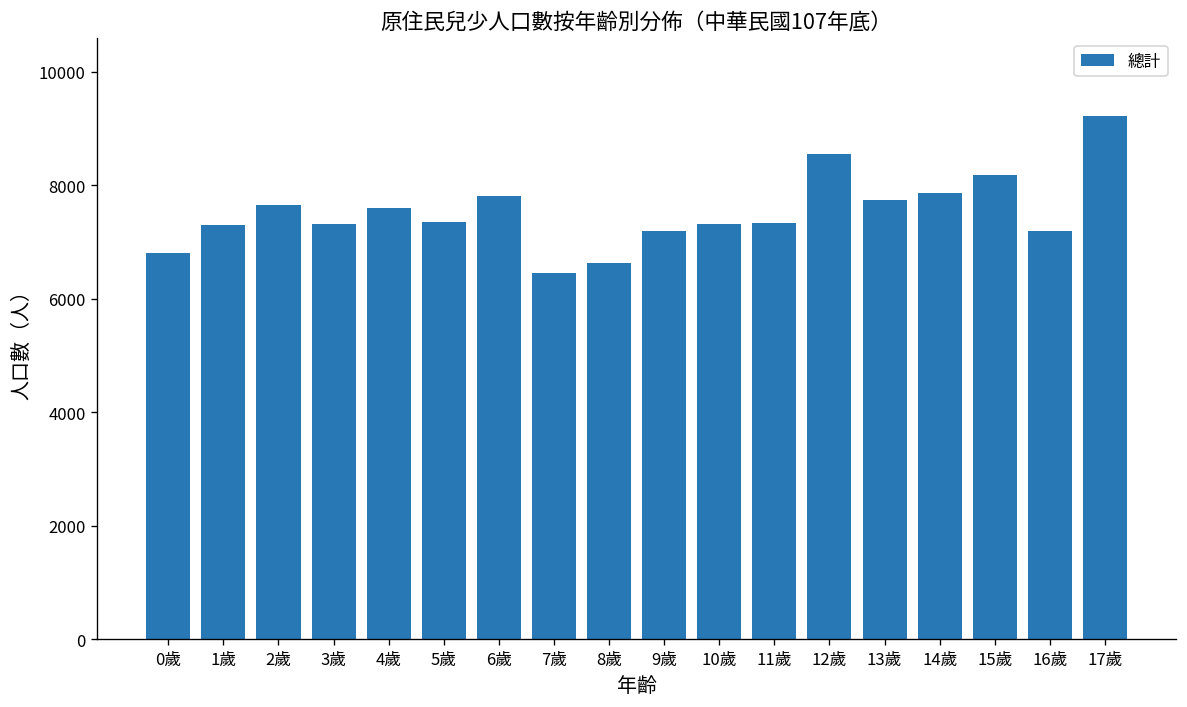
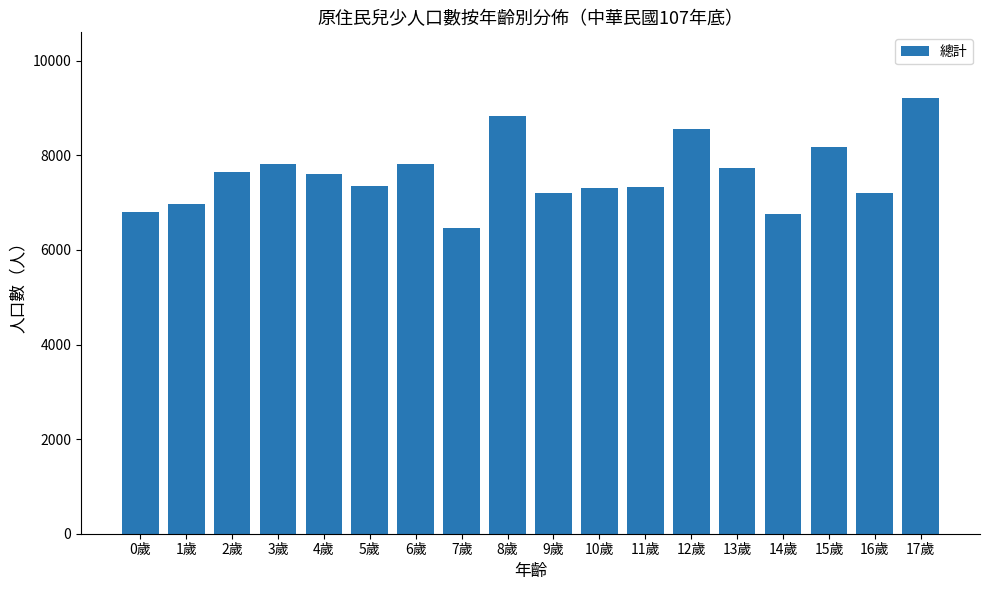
  {
    "0歲": 6800,
-   "1歲": 7300,
+   "1歲": 7000,
    "2歲": 7700,
-   "3歲": 7300,
+   "3歲": 7800,
    "4歲": 7600,
    "5歲": 7400,
    "6歲": 7800,
    "7歲": 6500,
-   "8歲": 6600,
+   "8歲": 8800,
    "9歲": 7200,
    "10歲": 7300,
    "11歲": 7300,
    "12歲": 8600,
    "13歲": 7700,
-   "14歲": 7900,
+   "14歲": 6800,
    "15歲": 8200,
    "16歲": 7200,
    "17歲": 9200
  }
